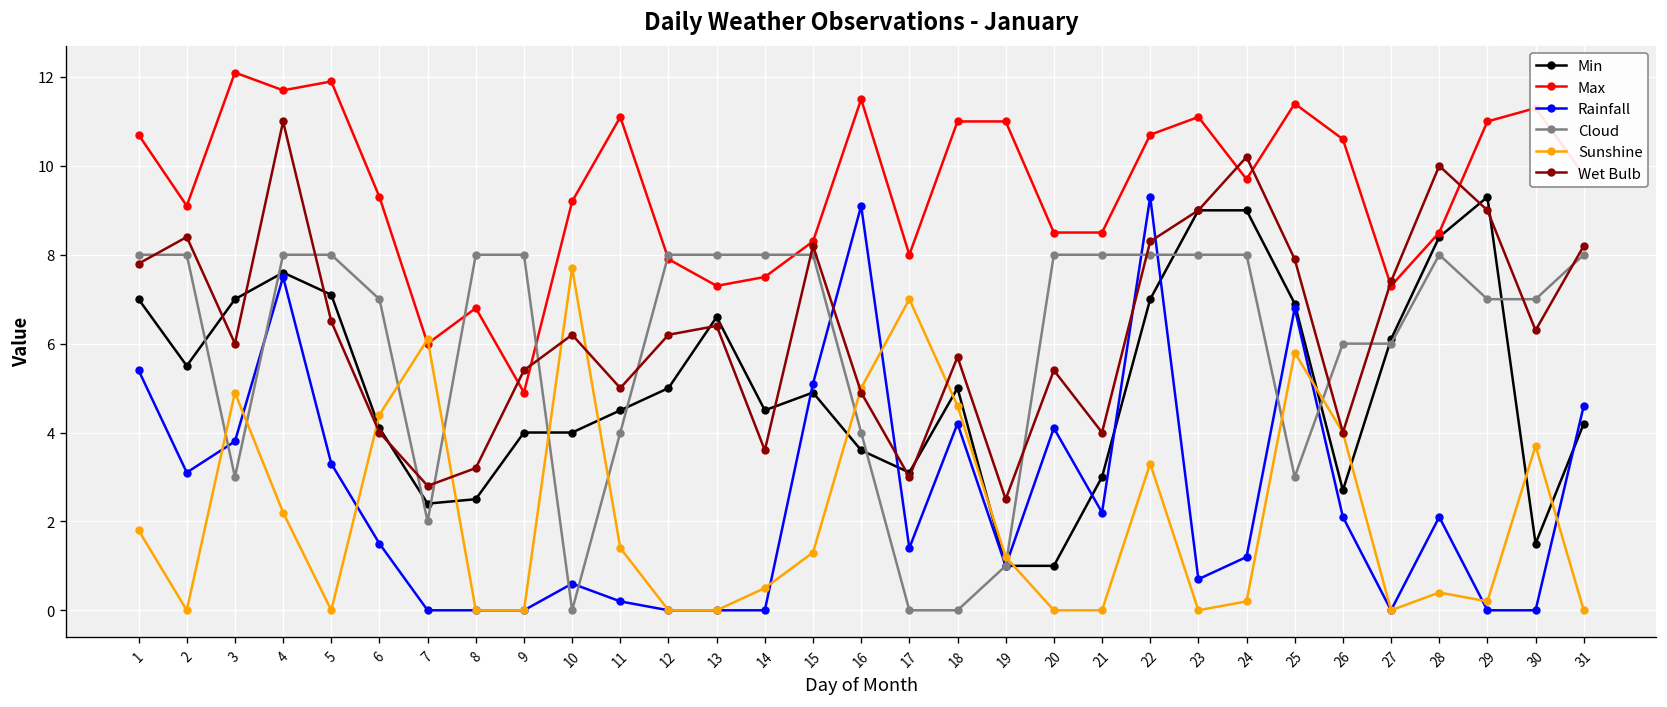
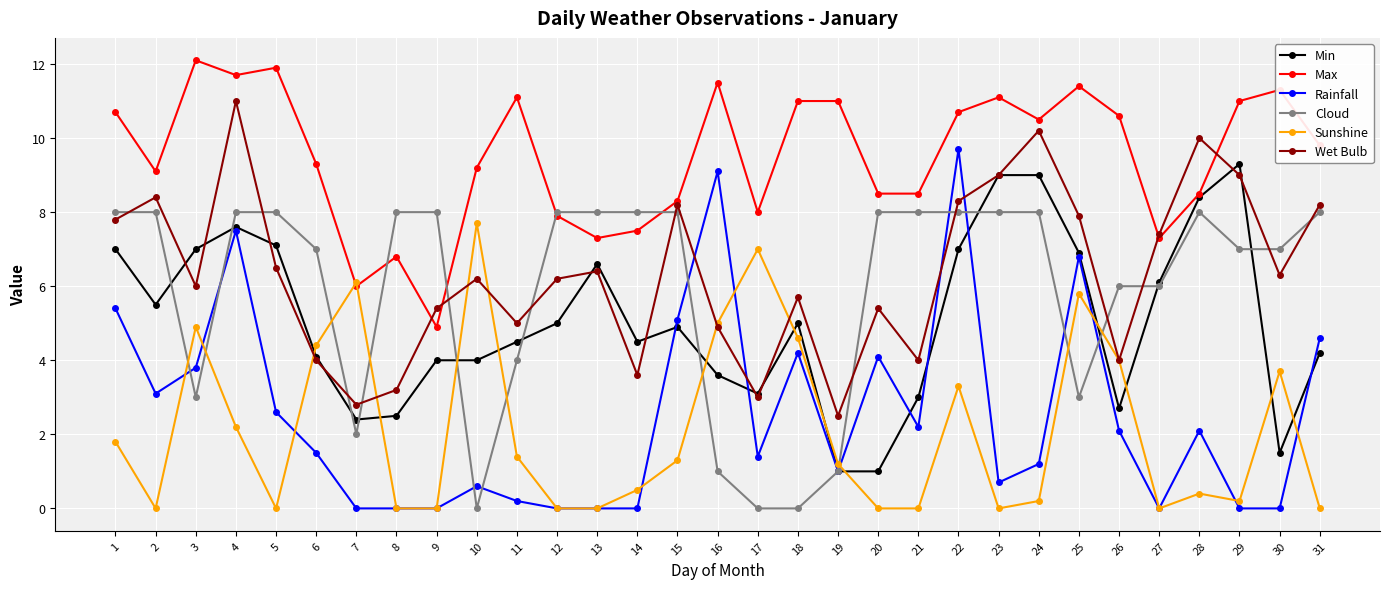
  {
    "Min": {
      "1": 7.0,
      "2": 5.5,
      "3": 7.0,
      "4": 7.6,
      "5": 7.1,
      "6": 4.1,
      "7": 2.4,
      "8": 2.5,
      "9": 4.0,
      "10": 4.0,
      "11": 4.5,
      "12": 5.0,
      "13": 6.6,
      "14": 4.5,
      "15": 4.9,
      "16": 3.6,
      "17": 3.1,
      "18": 5.0,
      "20": 1.0,
      "21": 3.0,
      "22": 7.0,
      "24": 9.0,
      "25": 6.9,
      "26": 2.7,
      "27": 6.1,
      "28": 8.4,
      "29": 9.3,
      "30": 1.5,
      "31": 4.2
    },
    "Max": {
      "1": 10.7,
      "2": 9.1,
      "3": 12.1,
      "4": 11.7,
      "5": 11.9,
      "6": 9.3,
      "7": 6.0,
      "8": 6.8,
      "9": 4.9,
      "10": 9.2,
      "11": 11.1,
      "12": 7.9,
      "13": 7.3,
      "14": 7.5,
      "15": 8.3,
      "16": 11.5,
      "17": 8.0,
      "18": 11.0,
      "19": 11.0,
      "20": 8.5,
      "21": 8.5,
      "22": 10.7,
      "23": 11.1,
-     "24": 9.7,
+     "24": 10.5,
      "25": 11.4,
      "26": 10.6,
      "27": 7.3,
      "28": 8.5,
      "29": 11.0
    },
    "Rainfall": {
      "1": 5.4,
      "2": 3.1,
      "3": 3.8,
      "4": 7.5,
-     "5": 3.3,
+     "5": 2.6,
      "6": 1.5,
      "7": 0.0,
      "10": 0.6,
      "11": 0.2,
      "14": 0.0,
      "15": 5.1,
      "16": 9.1,
      "17": 1.4,
      "18": 4.2,
      "20": 4.1,
      "21": 2.2,
-     "22": 9.3,
+     "22": 9.7,
      "23": 0.7,
      "24": 1.2,
      "25": 6.8,
      "26": 2.1,
      "28": 2.1,
      "29": 0.0,
      "30": 0.0,
      "31": 4.6
    },
    "Cloud": {
      "1": 8,
      "2": 8,
      "3": 3,
      "4": 8,
      "5": 8,
      "6": 7,
      "7": 2,
      "8": 8,
      "9": 8,
      "10": 0,
      "11": 4,
      "12": 8,
      "13": 8,
      "14": 8,
      "15": 8,
-     "16": 4,
+     "16": 1,
      "17": 0,
      "18": 0,
      "20": 8,
      "21": 8,
      "22": 8,
      "23": 8,
      "24": 8,
      "25": 3,
      "26": 6,
      "27": 6,
      "28": 8,
      "29": 7,
      "30": 7,
      "31": 8
    },
    "Sunshine": {
      "1": 1.8,
      "2": 0.0,
      "3": 4.9,
      "4": 2.2,
      "5": 0.0,
      "6": 4.4,
      "7": 6.1,
      "10": 7.7,
      "11": 1.4,
      "14": 0.5,
      "15": 1.3,
      "16": 5.0,
      "17": 7.0,
      "18": 4.6,
      "19": 1.2,
      "20": 0.0,
      "21": 0.0,
      "22": 3.3,
      "23": 0.0,
      "24": 0.2,
      "25": 5.8,
      "28": 0.4,
      "29": 0.2,
      "30": 3.7,
      "31": 0.0
    },
    "Wet Bulb": {
      "1": 7.8,
      "2": 8.4,
      "3": 6.0,
      "4": 11.0,
      "5": 6.5,
      "6": 4.0,
      "7": 2.8,
      "8": 3.2,
      "9": 5.4,
      "10": 6.2,
      "11": 5.0,
      "12": 6.2,
      "13": 6.4,
      "14": 3.6,
      "15": 8.2,
      "16": 4.9,
      "17": 3.0,
      "18": 5.7,
      "19": 2.5,
      "20": 5.4,
      "21": 4.0,
      "22": 8.3,
      "24": 10.2,
      "25": 7.9,
      "27": 7.4,
      "28": 10.0,
      "29": 9.0,
      "30": 6.3,
      "31": 8.2
    }
  }
